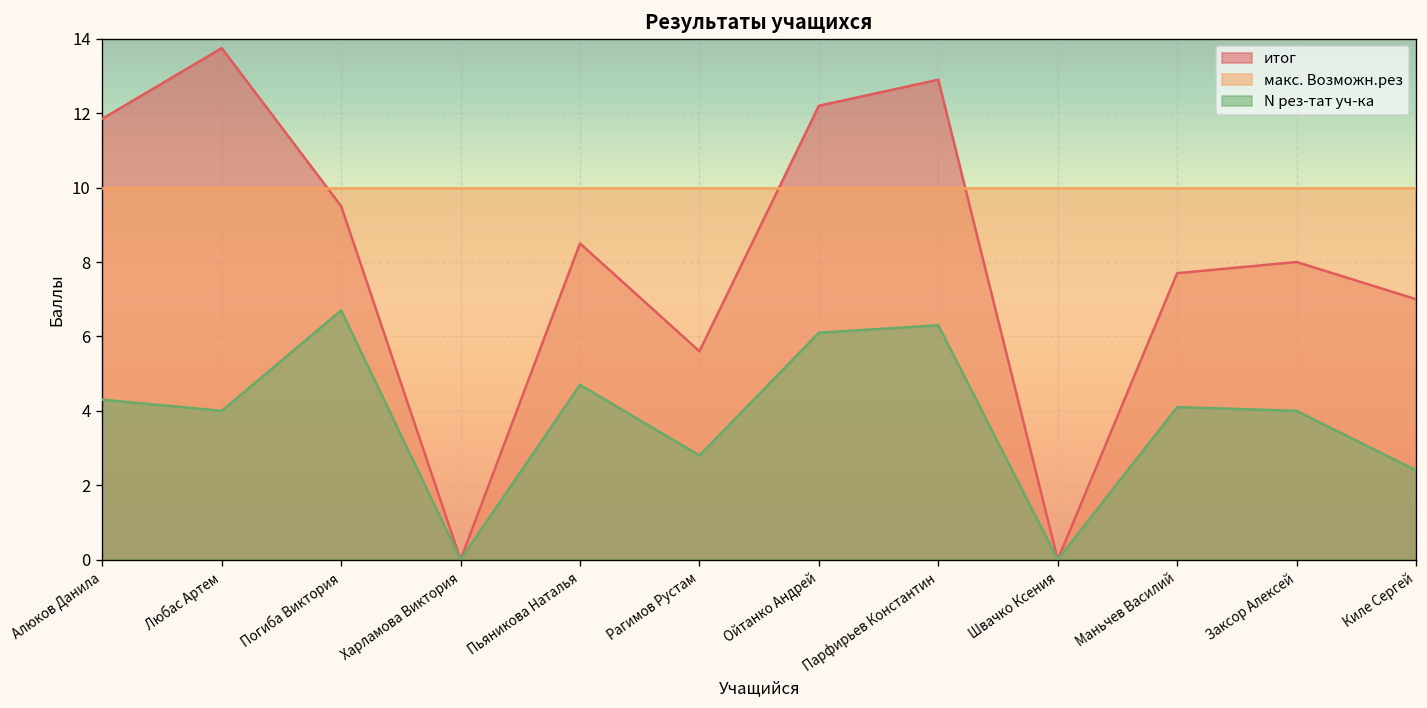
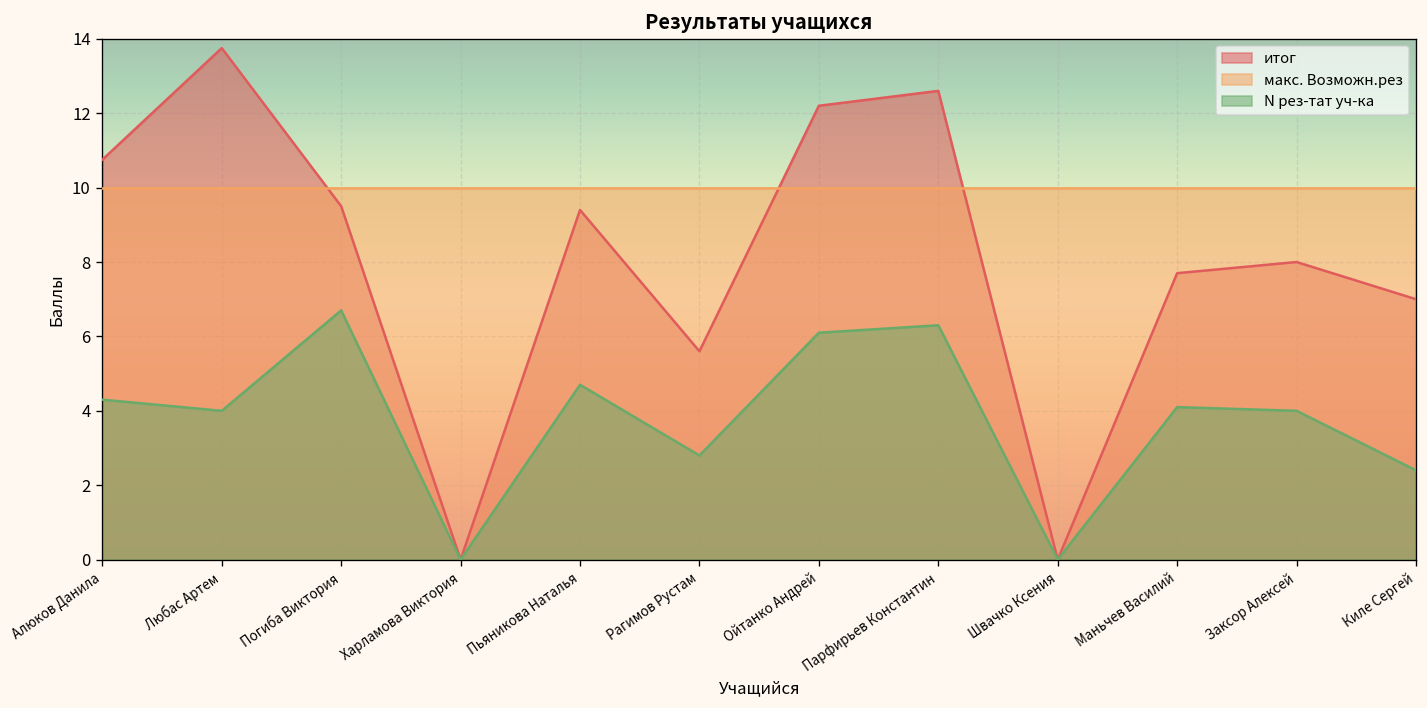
  {
    "итог": {
-     "Алюков Данила": 11.9,
+     "Алюков Данила": 10.8,
      "Любас Артем": 13.8,
      "Погиба Виктория": 9.5,
-     "Пьяникова Наталья": 8.5,
+     "Пьяникова Наталья": 9.4,
      "Рагимов Рустам": 5.6,
      "Ойтанко Андрей": 12.2,
-     "Парфирьев Константин": 12.9,
+     "Парфирьев Константин": 12.6,
      "Маньчев Василий": 7.7,
      "Заксор Алексей": 8.0,
      "Киле Сергей": 7.0
    },
    "макс. Возможн.рез": {
      "Алюков Данила": 10.0,
      "Любас Артем": 10.0,
      "Погиба Виктория": 10.0,
      "Харламова Виктория": 10.0,
      "Пьяникова Наталья": 10.0,
      "Рагимов Рустам": 10.0,
      "Ойтанко Андрей": 10.0,
      "Парфирьев Константин": 10.0,
      "Швачко Ксения": 10.0,
      "Маньчев Василий": 10.0,
      "Заксор Алексей": 10.0,
      "Киле Сергей": 10.0
    },
    "N рез-тат уч-ка": {
      "Алюков Данила": 4.3,
      "Любас Артем": 4.0,
      "Погиба Виктория": 6.7,
      "Пьяникова Наталья": 4.7,
      "Рагимов Рустам": 2.8,
      "Ойтанко Андрей": 6.1,
      "Парфирьев Константин": 6.3,
      "Маньчев Василий": 4.1,
      "Заксор Алексей": 4.0,
      "Киле Сергей": 2.4
    }
  }
